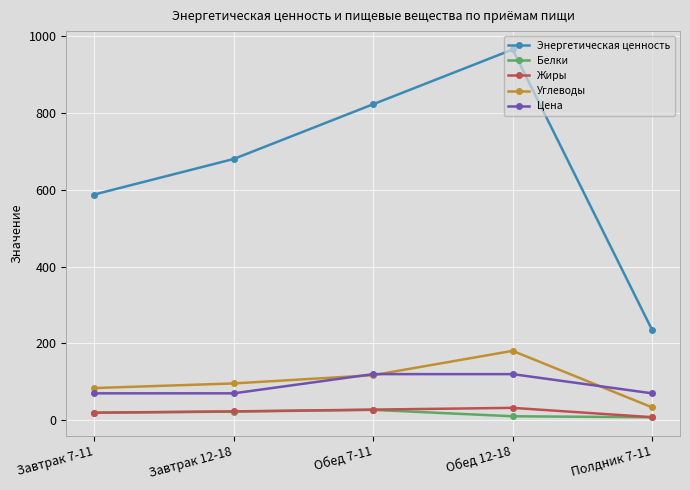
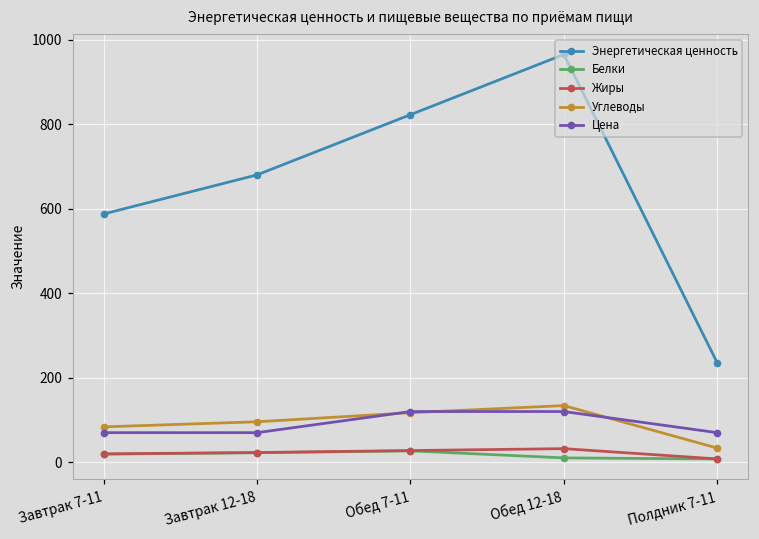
  {
    "Энергетическая ценность": {
      "Завтрак 7-11": 590,
      "Завтрак 12-18": 680,
      "Обед 7-11": 820,
      "Полдник 7-11": 240
    },
    "Белки": {
      "Обед 12-18": 10
    },
    "Жиры": {
      "Обед 12-18": 30
    },
    "Углеводы": {
      "Завтрак 7-11": 80,
      "Завтрак 12-18": 100,
-     "Обед 12-18": 180,
+     "Обед 12-18": 130,
      "Полдник 7-11": 30
    },
    "Цена": {
      "Завтрак 7-11": 70,
      "Завтрак 12-18": 70,
      "Обед 12-18": 120,
      "Полдник 7-11": 70
    }
  }
